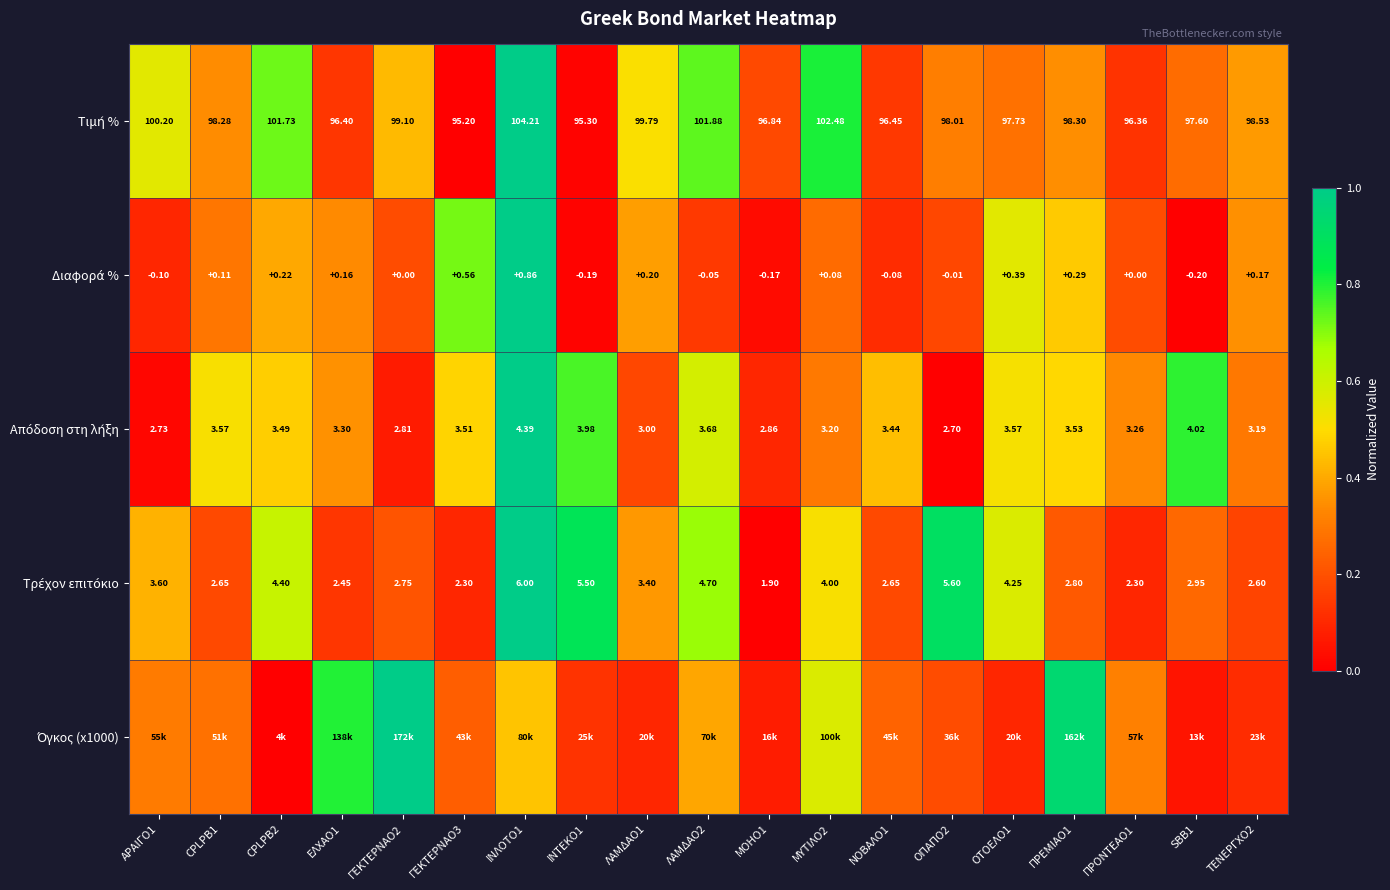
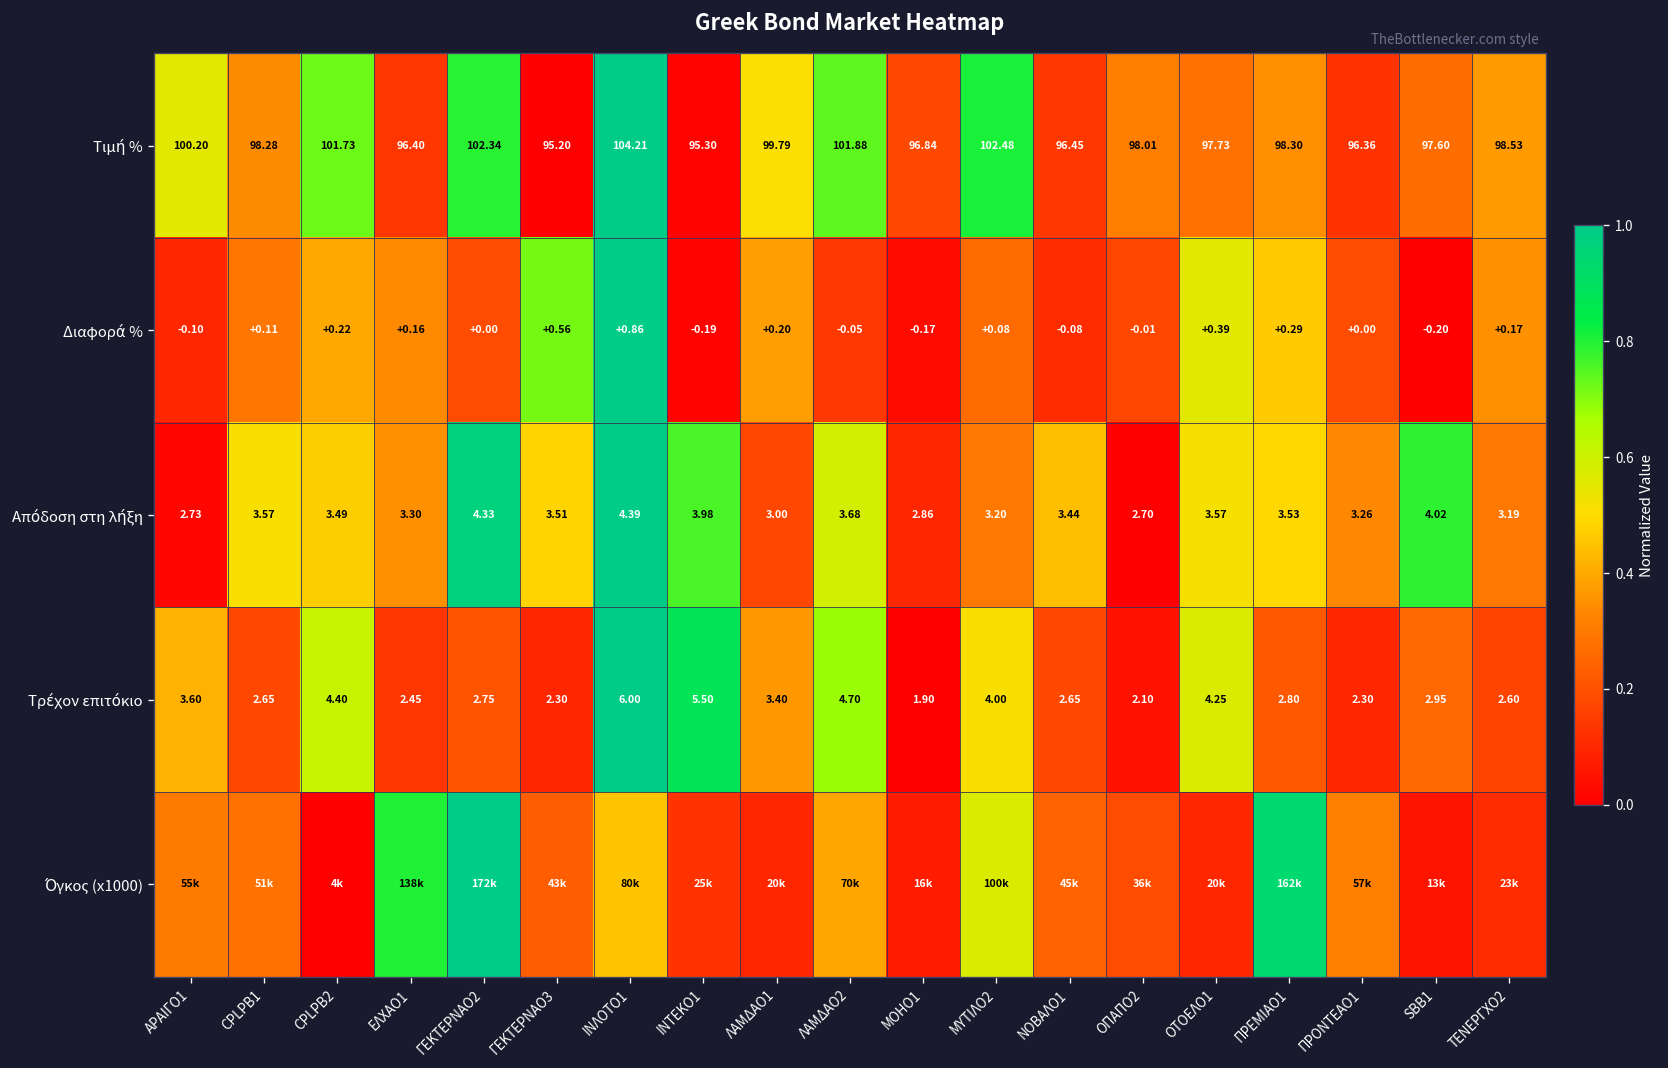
  {
    "Τιμή %": {
      "ΑΡΑΙΓΟ1": "100.20",
      "CPLPB1": "98.28",
      "CPLPB2": "101.73",
      "ΕΛΧΑΟ1": "96.40",
-     "ΓΕΚΤΕΡΝΑΟ2": "99.10",
+     "ΓΕΚΤΕΡΝΑΟ2": "102.34",
      "ΓΕΚΤΕΡΝΑΟ3": "95.20",
      "ΙΝΛΟΤΟ1": "104.21",
      "ΙΝΤΕΚΟ1": "95.30",
      "ΛΑΜΔΑΟ1": "99.79",
      "ΛΑΜΔΑΟ2": "101.88",
      "ΜΟΗΟ1": "96.84",
      "ΜΥΤΙΛΟ2": "102.48",
      "ΝΟΒΑΛΟ1": "96.45",
      "ΟΠΑΠΟ2": "98.01",
      "ΟΤΟΕΛΟ1": "97.73",
      "ΠΡΕΜΙΑΟ1": "98.30",
      "ΠΡΟΝΤΕΑΟ1": "96.36",
      "SBB1": "97.60",
      "ΤΕΝΕΡΓΧΟ2": "98.53"
    },
    "Διαφορά %": {
      "ΑΡΑΙΓΟ1": "-0.10",
      "CPLPB1": "+0.11",
      "CPLPB2": "+0.22",
      "ΕΛΧΑΟ1": "+0.16",
      "ΓΕΚΤΕΡΝΑΟ2": "+0.00",
      "ΓΕΚΤΕΡΝΑΟ3": "+0.56",
      "ΙΝΛΟΤΟ1": "+0.86",
      "ΙΝΤΕΚΟ1": "-0.19",
      "ΛΑΜΔΑΟ1": "+0.20",
      "ΛΑΜΔΑΟ2": "-0.05",
      "ΜΟΗΟ1": "-0.17",
      "ΜΥΤΙΛΟ2": "+0.08",
      "ΝΟΒΑΛΟ1": "-0.08",
      "ΟΠΑΠΟ2": "-0.01",
      "ΟΤΟΕΛΟ1": "+0.39",
      "ΠΡΕΜΙΑΟ1": "+0.29",
      "ΠΡΟΝΤΕΑΟ1": "+0.00",
      "SBB1": "-0.20",
      "ΤΕΝΕΡΓΧΟ2": "+0.17"
    },
    "Απόδοση στη λήξη": {
      "ΑΡΑΙΓΟ1": "2.73",
      "CPLPB1": "3.57",
      "CPLPB2": "3.49",
      "ΕΛΧΑΟ1": "3.30",
-     "ΓΕΚΤΕΡΝΑΟ2": "2.81",
+     "ΓΕΚΤΕΡΝΑΟ2": "4.33",
      "ΓΕΚΤΕΡΝΑΟ3": "3.51",
      "ΙΝΛΟΤΟ1": "4.39",
      "ΙΝΤΕΚΟ1": "3.98",
      "ΛΑΜΔΑΟ1": "3.00",
      "ΛΑΜΔΑΟ2": "3.68",
      "ΜΟΗΟ1": "2.86",
      "ΜΥΤΙΛΟ2": "3.20",
      "ΝΟΒΑΛΟ1": "3.44",
      "ΟΠΑΠΟ2": "2.70",
      "ΟΤΟΕΛΟ1": "3.57",
      "ΠΡΕΜΙΑΟ1": "3.53",
      "ΠΡΟΝΤΕΑΟ1": "3.26",
      "SBB1": "4.02",
      "ΤΕΝΕΡΓΧΟ2": "3.19"
    },
    "Τρέχον επιτόκιο": {
      "ΑΡΑΙΓΟ1": "3.60",
      "CPLPB1": "2.65",
      "CPLPB2": "4.40",
      "ΕΛΧΑΟ1": "2.45",
      "ΓΕΚΤΕΡΝΑΟ2": "2.75",
      "ΓΕΚΤΕΡΝΑΟ3": "2.30",
      "ΙΝΛΟΤΟ1": "6.00",
      "ΙΝΤΕΚΟ1": "5.50",
      "ΛΑΜΔΑΟ1": "3.40",
      "ΛΑΜΔΑΟ2": "4.70",
      "ΜΟΗΟ1": "1.90",
      "ΜΥΤΙΛΟ2": "4.00",
      "ΝΟΒΑΛΟ1": "2.65",
-     "ΟΠΑΠΟ2": "5.60",
+     "ΟΠΑΠΟ2": "2.10",
      "ΟΤΟΕΛΟ1": "4.25",
      "ΠΡΕΜΙΑΟ1": "2.80",
      "ΠΡΟΝΤΕΑΟ1": "2.30",
      "SBB1": "2.95",
      "ΤΕΝΕΡΓΧΟ2": "2.60"
    },
    "Όγκος (x1000)": {
      "ΑΡΑΙΓΟ1": "55k",
      "CPLPB1": "51k",
      "CPLPB2": "4k",
      "ΕΛΧΑΟ1": "138k",
      "ΓΕΚΤΕΡΝΑΟ2": "172k",
      "ΓΕΚΤΕΡΝΑΟ3": "43k",
      "ΙΝΛΟΤΟ1": "80k",
      "ΙΝΤΕΚΟ1": "25k",
      "ΛΑΜΔΑΟ1": "20k",
      "ΛΑΜΔΑΟ2": "70k",
      "ΜΟΗΟ1": "16k",
      "ΜΥΤΙΛΟ2": "100k",
      "ΝΟΒΑΛΟ1": "45k",
      "ΟΠΑΠΟ2": "36k",
      "ΟΤΟΕΛΟ1": "20k",
      "ΠΡΕΜΙΑΟ1": "162k",
      "ΠΡΟΝΤΕΑΟ1": "57k",
      "SBB1": "13k",
      "ΤΕΝΕΡΓΧΟ2": "23k"
    }
  }
